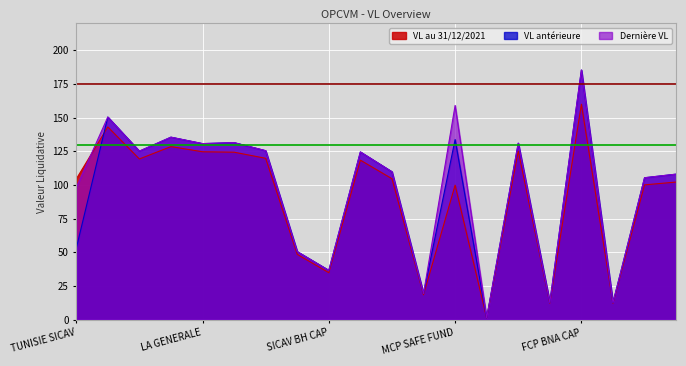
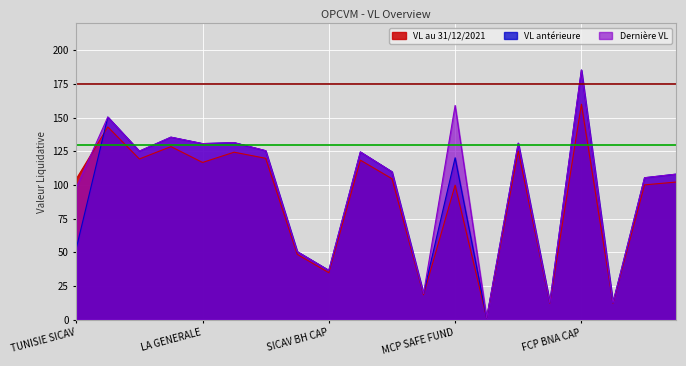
  {
    "VL au 31/12/2021": {
      "TUNISIE SICAV": 104,
-     "LA GENERALE": 125,
+     "LA GENERALE": 117,
      "MCP SAFE FUND": 100,
      "FCP BNA CAP": 160
    },
    "VL antérieure": {
      "TUNISIE SICAV": 53,
-     "MCP SAFE FUND": 134
+     "MCP SAFE FUND": 120
    },
    "Dernière VL": {
      "TUNISIE SICAV": 98,
      "MCP SAFE FUND": 159
    }
  }
